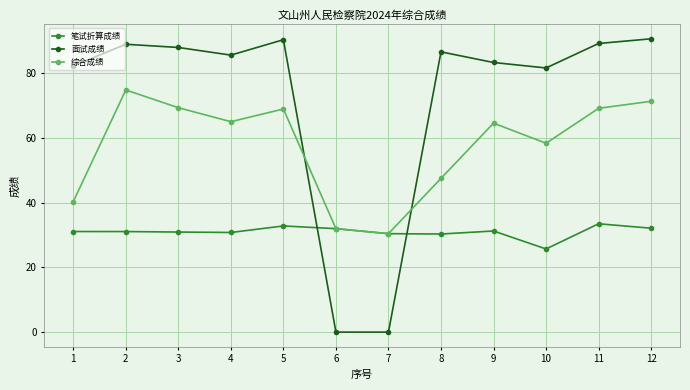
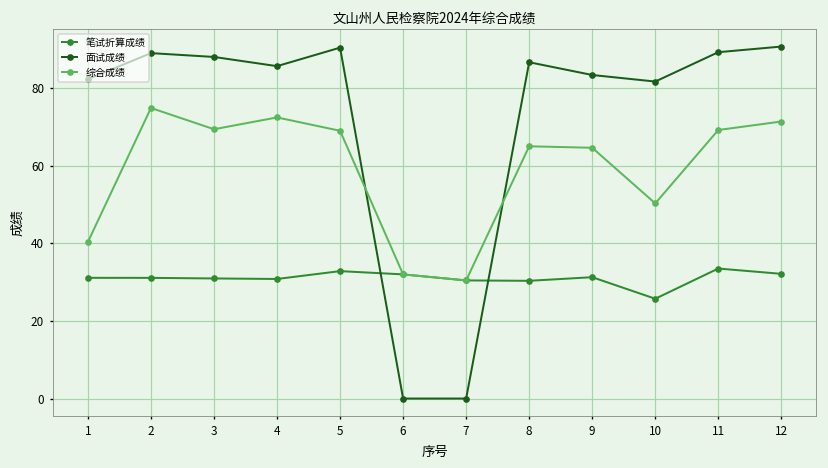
  {
    "综合成绩": {
      "1": 40,
      "2": 75,
      "3": 69,
-     "4": 65,
+     "4": 72,
      "5": 69,
-     "8": 48,
+     "8": 65,
      "9": 65,
-     "10": 58,
+     "10": 50,
      "11": 69,
      "12": 71
    }
  }
